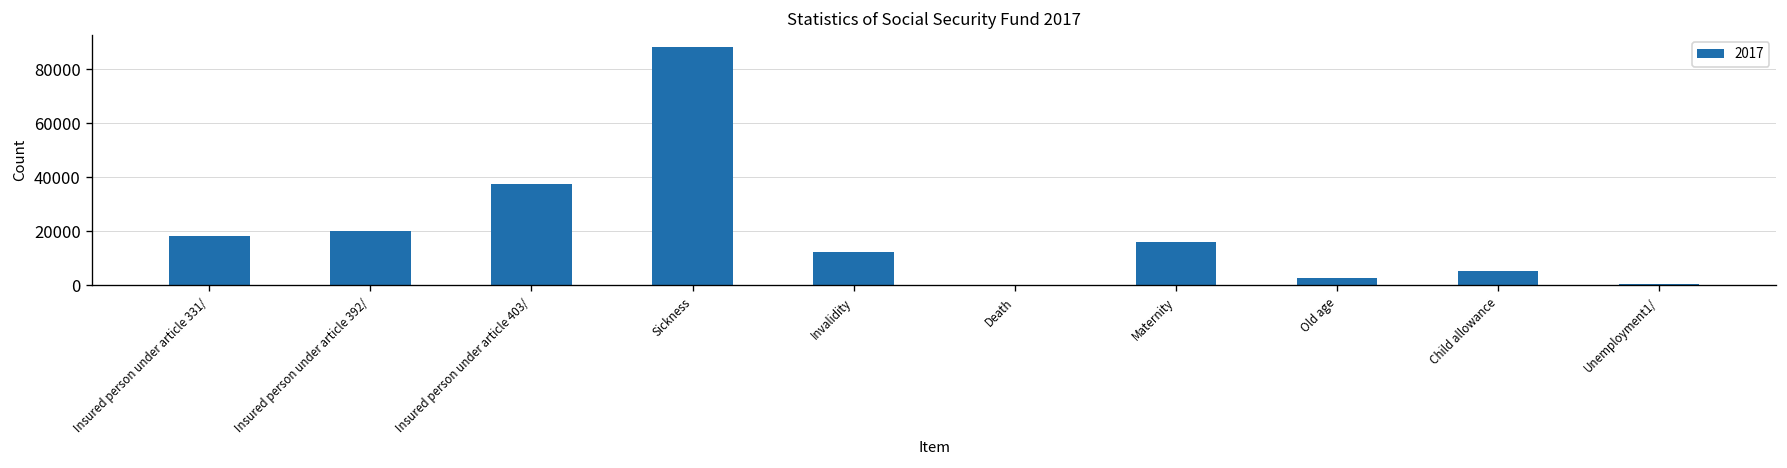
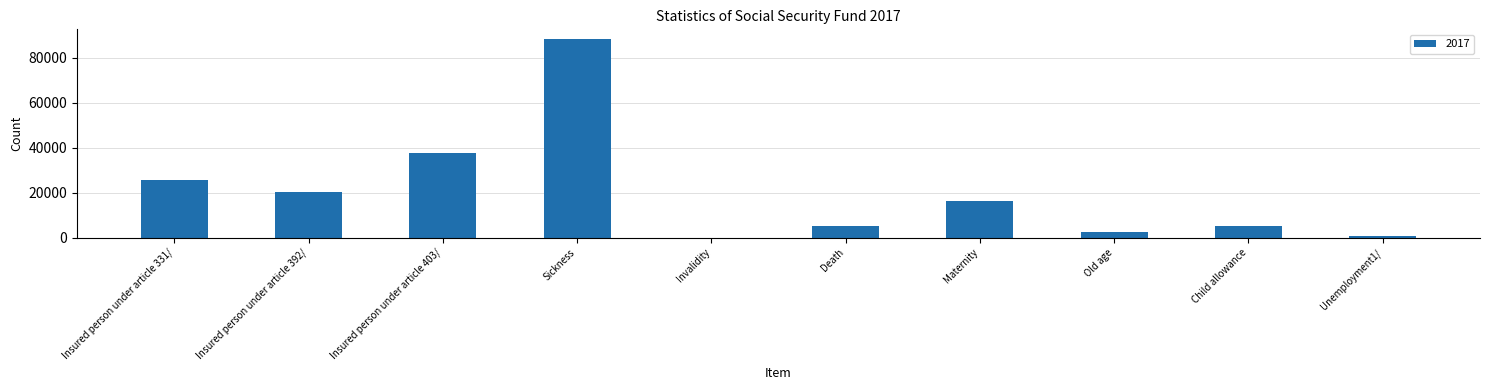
  {
-   "Insured person under article 331/": 18000,
+   "Insured person under article 331/": 26000,
    "Insured person under article 392/": 20000,
    "Insured person under article 403/": 38000,
    "Sickness": 88000,
-   "Invalidity": 12000,
-   "Death": 0,
+   "Invalidity": 0,
+   "Death": 5000,
    "Maternity": 16000,
    "Old age": 3000,
    "Child allowance": 5000
  }
